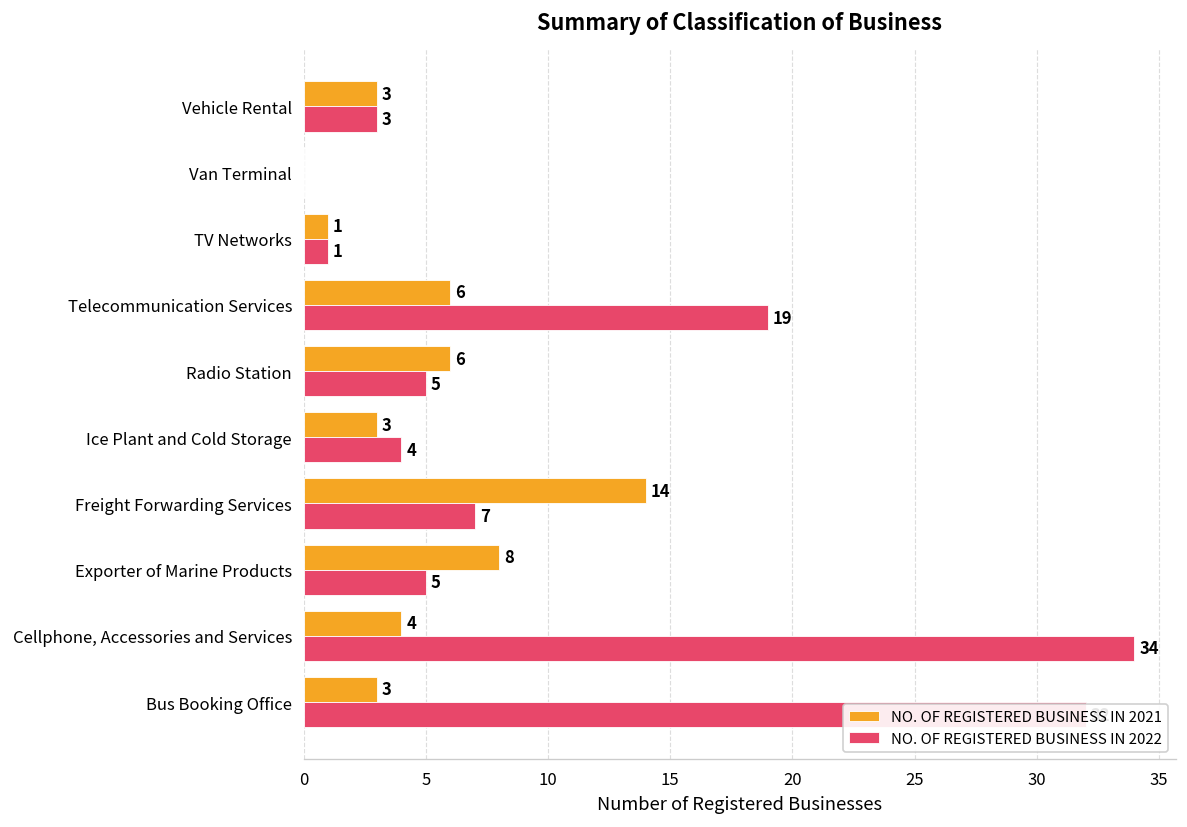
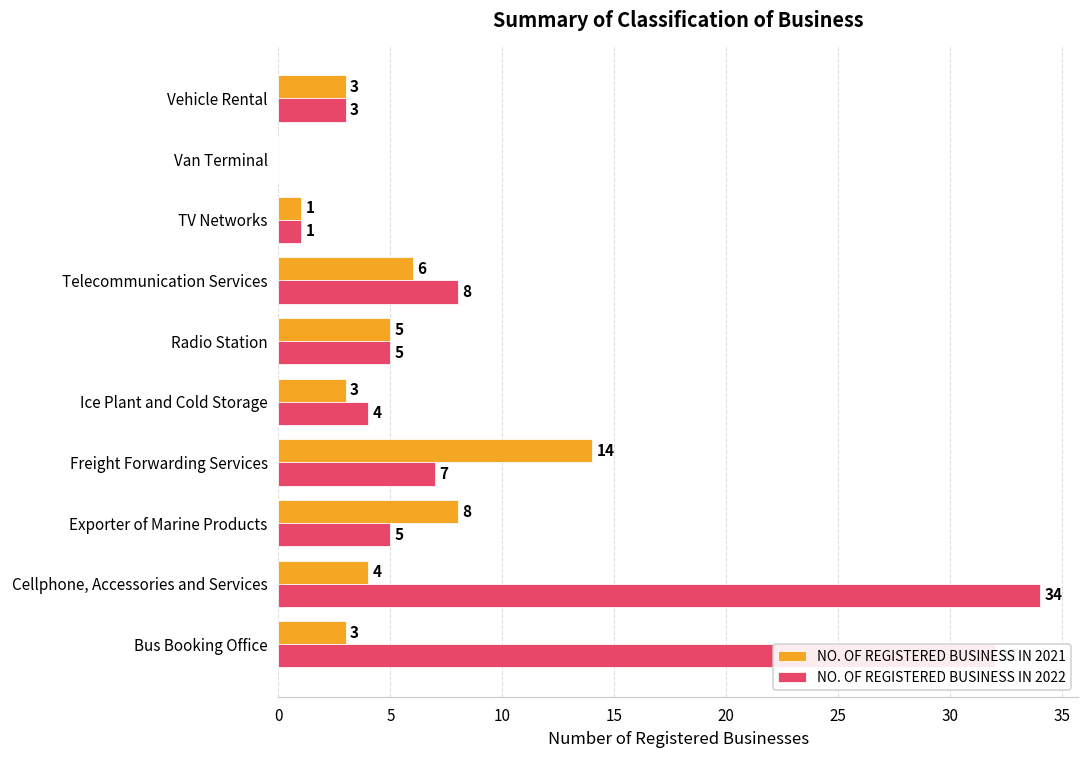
  {
    "NO. OF REGISTERED BUSINESS IN 2021": {
      "Vehicle Rental": 3,
      "TV Networks": 1,
      "Telecommunication Services": 6,
-     "Radio Station": 6,
+     "Radio Station": 5,
      "Ice Plant and Cold Storage": 3,
      "Freight Forwarding Services": 14,
      "Exporter of Marine Products": 8,
      "Cellphone, Accessories and Services": 4,
      "Bus Booking Office": 3
    },
    "NO. OF REGISTERED BUSINESS IN 2022": {
      "Vehicle Rental": 3,
      "TV Networks": 1,
-     "Telecommunication Services": 19,
+     "Telecommunication Services": 8,
      "Radio Station": 5,
      "Ice Plant and Cold Storage": 4,
      "Freight Forwarding Services": 7,
      "Exporter of Marine Products": 5,
      "Cellphone, Accessories and Services": 34
    }
  }
